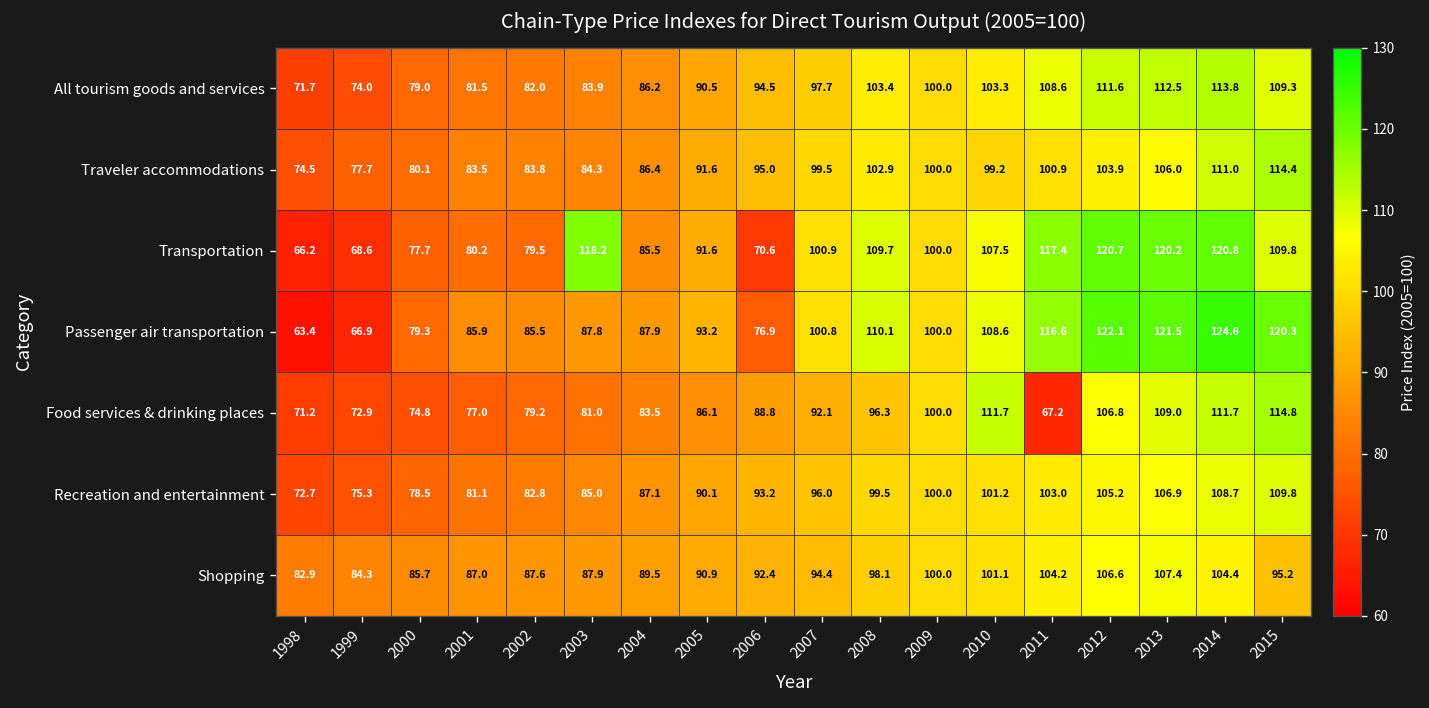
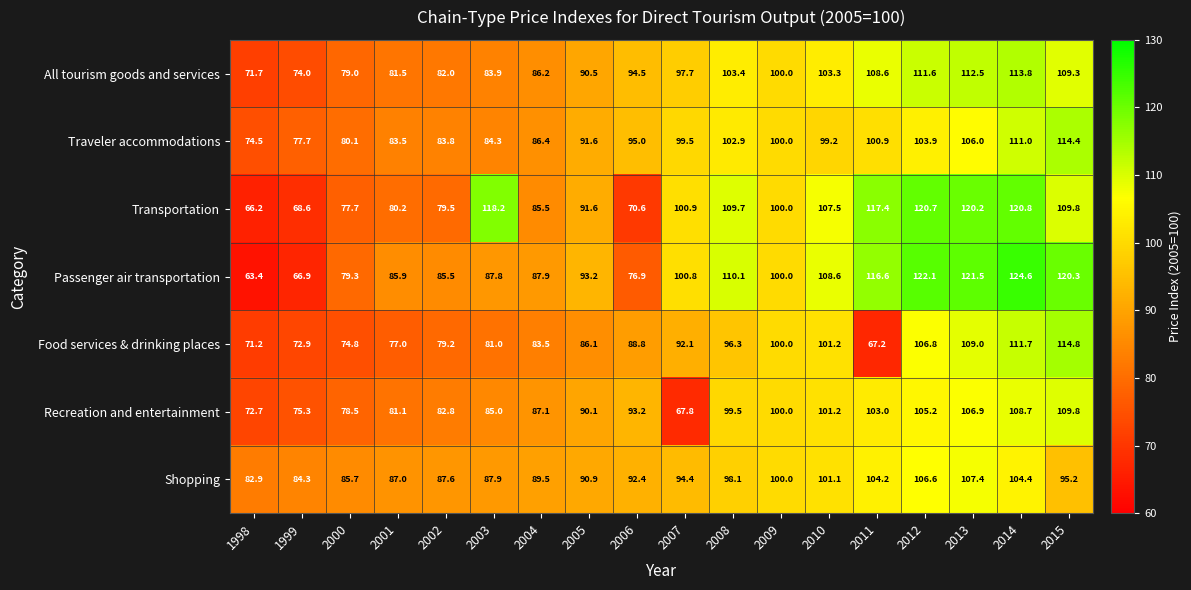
  {
    "All tourism goods and services": {
      "1998": 71.7,
      "1999": 74.0,
      "2000": 79.0,
      "2001": 81.5,
      "2002": 82.0,
      "2003": 83.9,
      "2004": 86.2,
      "2005": 90.5,
      "2006": 94.5,
      "2007": 97.7,
      "2008": 103.4,
      "2009": 100.0,
      "2010": 103.3,
      "2011": 108.6,
      "2012": 111.6,
      "2013": 112.5,
      "2014": 113.8,
      "2015": 109.3
    },
    "Traveler accommodations": {
      "1998": 74.5,
      "1999": 77.7,
      "2000": 80.1,
      "2001": 83.5,
      "2002": 83.8,
      "2003": 84.3,
      "2004": 86.4,
      "2005": 91.6,
      "2006": 95.0,
      "2007": 99.5,
      "2008": 102.9,
      "2009": 100.0,
      "2010": 99.2,
      "2011": 100.9,
      "2012": 103.9,
      "2013": 106.0,
      "2014": 111.0,
      "2015": 114.4
    },
    "Transportation": {
      "1998": 66.2,
      "1999": 68.6,
      "2000": 77.7,
      "2001": 80.2,
      "2002": 79.5,
      "2003": 118.2,
      "2004": 85.5,
      "2005": 91.6,
      "2006": 70.6,
      "2007": 100.9,
      "2008": 109.7,
      "2009": 100.0,
      "2010": 107.5,
      "2011": 117.4,
      "2012": 120.7,
      "2013": 120.2,
      "2014": 120.8,
      "2015": 109.8
    },
    "Passenger air transportation": {
      "1998": 63.4,
      "1999": 66.9,
      "2000": 79.3,
      "2001": 85.9,
      "2002": 85.5,
      "2003": 87.8,
      "2004": 87.9,
      "2005": 93.2,
      "2006": 76.9,
      "2007": 100.8,
      "2008": 110.1,
      "2009": 100.0,
      "2010": 108.6,
      "2011": 116.6,
      "2012": 122.1,
      "2013": 121.5,
      "2014": 124.6,
      "2015": 120.3
    },
    "Food services & drinking places": {
      "1998": 71.2,
      "1999": 72.9,
      "2000": 74.8,
      "2001": 77.0,
      "2002": 79.2,
      "2003": 81.0,
      "2004": 83.5,
      "2005": 86.1,
      "2006": 88.8,
      "2007": 92.1,
      "2008": 96.3,
      "2009": 100.0,
-     "2010": 111.7,
+     "2010": 101.2,
      "2011": 67.2,
      "2012": 106.8,
      "2013": 109.0,
      "2014": 111.7,
      "2015": 114.8
    },
    "Recreation and entertainment": {
      "1998": 72.7,
      "1999": 75.3,
      "2000": 78.5,
      "2001": 81.1,
      "2002": 82.8,
      "2003": 85.0,
      "2004": 87.1,
      "2005": 90.1,
      "2006": 93.2,
-     "2007": 96.0,
+     "2007": 67.8,
      "2008": 99.5,
      "2009": 100.0,
      "2010": 101.2,
      "2011": 103.0,
      "2012": 105.2,
      "2013": 106.9,
      "2014": 108.7,
      "2015": 109.8
    },
    "Shopping": {
      "1998": 82.9,
      "1999": 84.3,
      "2000": 85.7,
      "2001": 87.0,
      "2002": 87.6,
      "2003": 87.9,
      "2004": 89.5,
      "2005": 90.9,
      "2006": 92.4,
      "2007": 94.4,
      "2008": 98.1,
      "2009": 100.0,
      "2010": 101.1,
      "2011": 104.2,
      "2012": 106.6,
      "2013": 107.4,
      "2014": 104.4,
      "2015": 95.2
    }
  }
